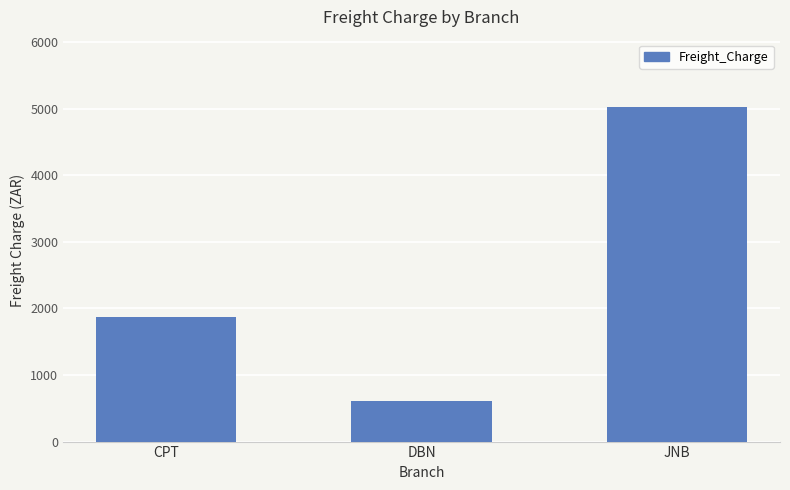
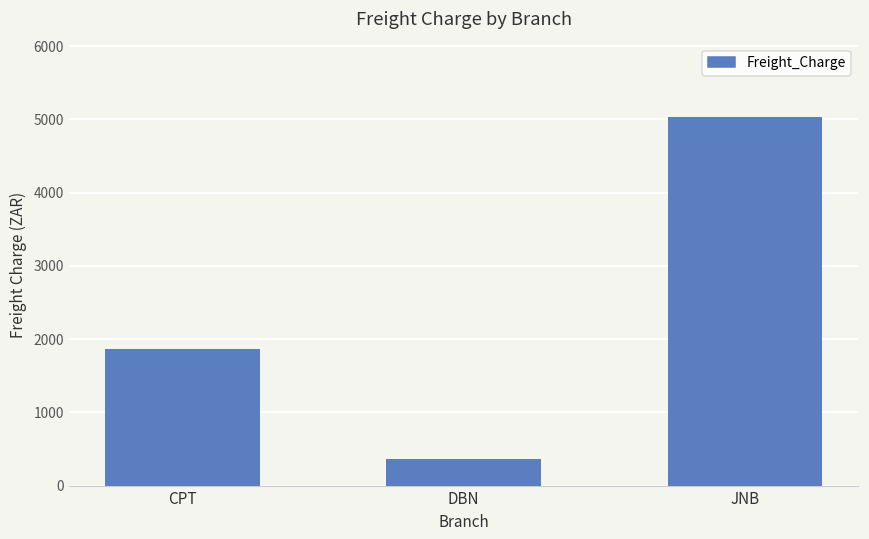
  {
    "CPT": 1900,
-   "DBN": 600,
+   "DBN": 400,
    "JNB": 5000
  }
